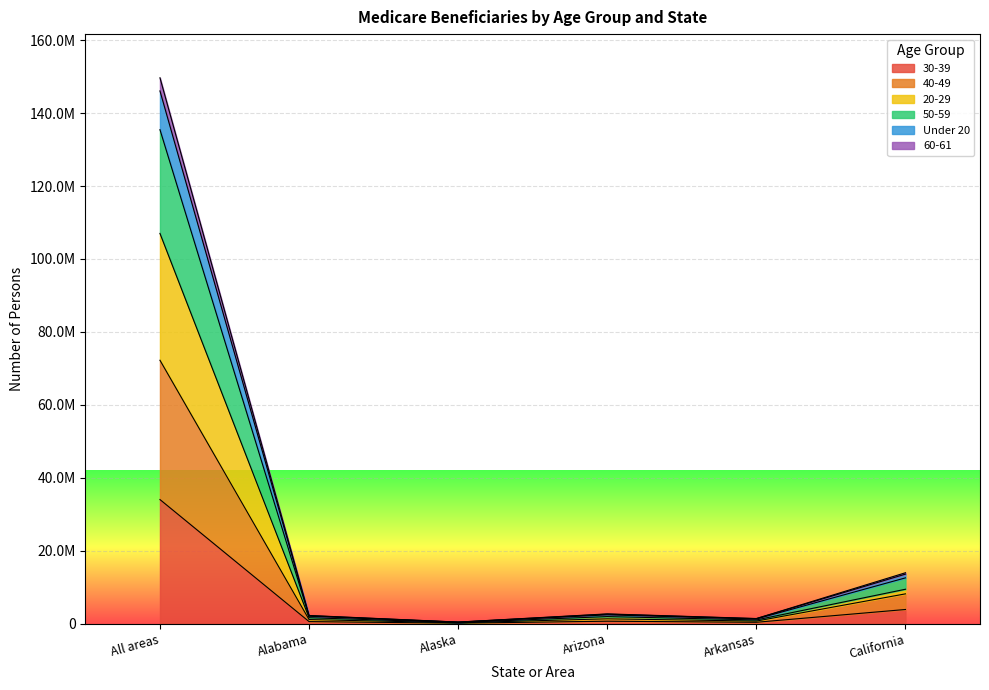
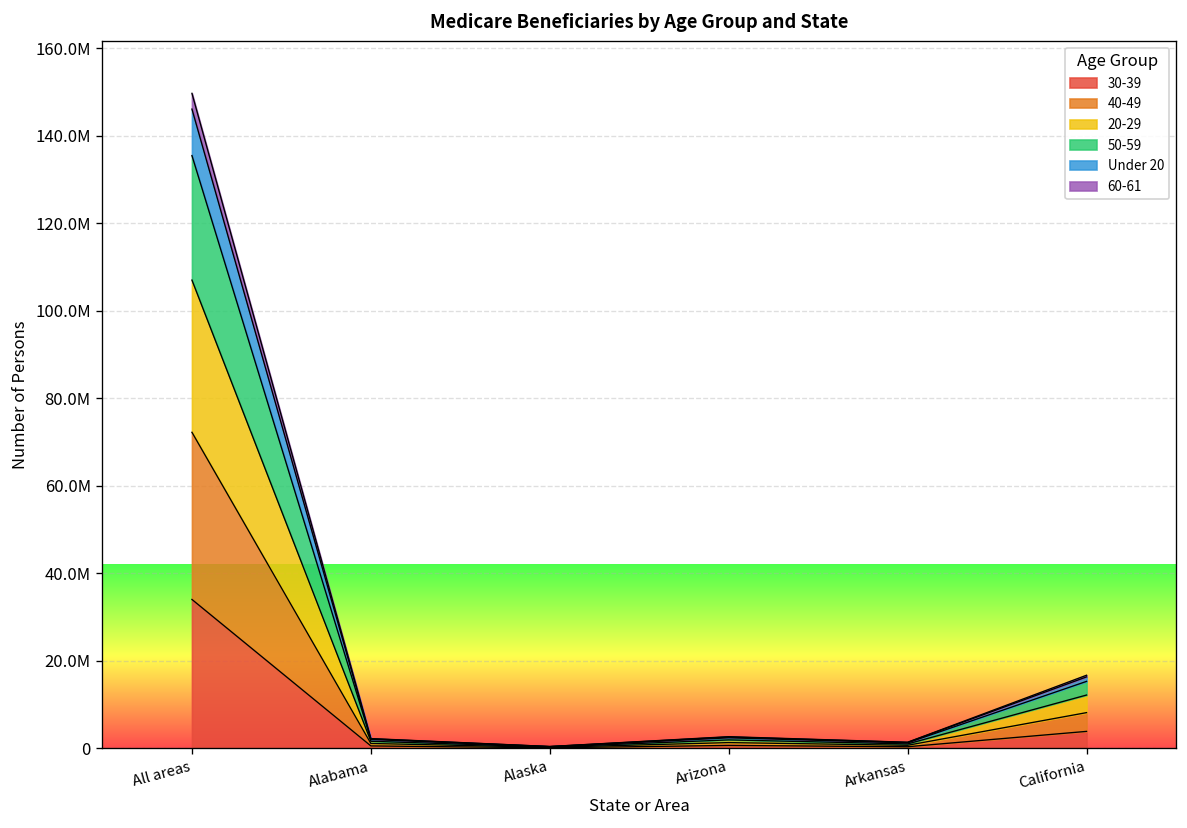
  {
    "20-29": {
      "All areas": 35000000,
-     "California": 1000000
+     "California": 4000000
    },
    "50-59": {
      "All areas": 28000000,
      "California": 3000000
    },
    "Under 20": {
      "All areas": 11000000
    },
    "60-61": {
      "All areas": 4000000
    }
  }
